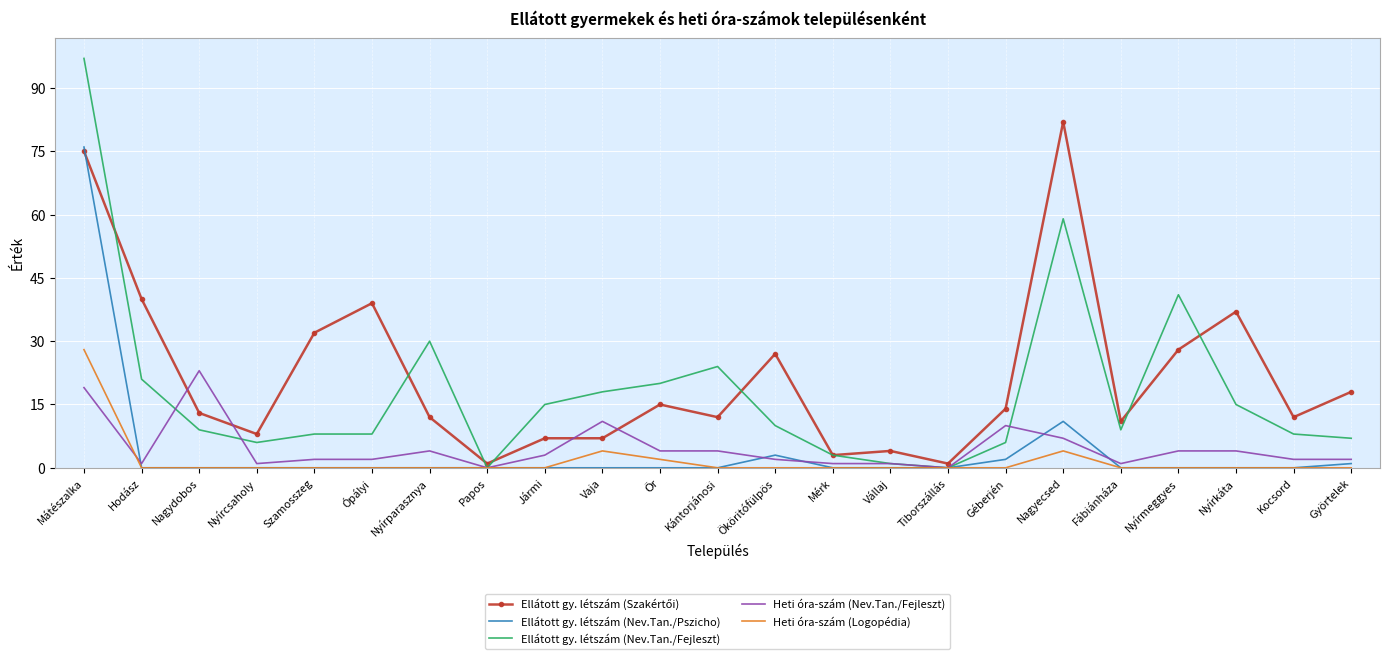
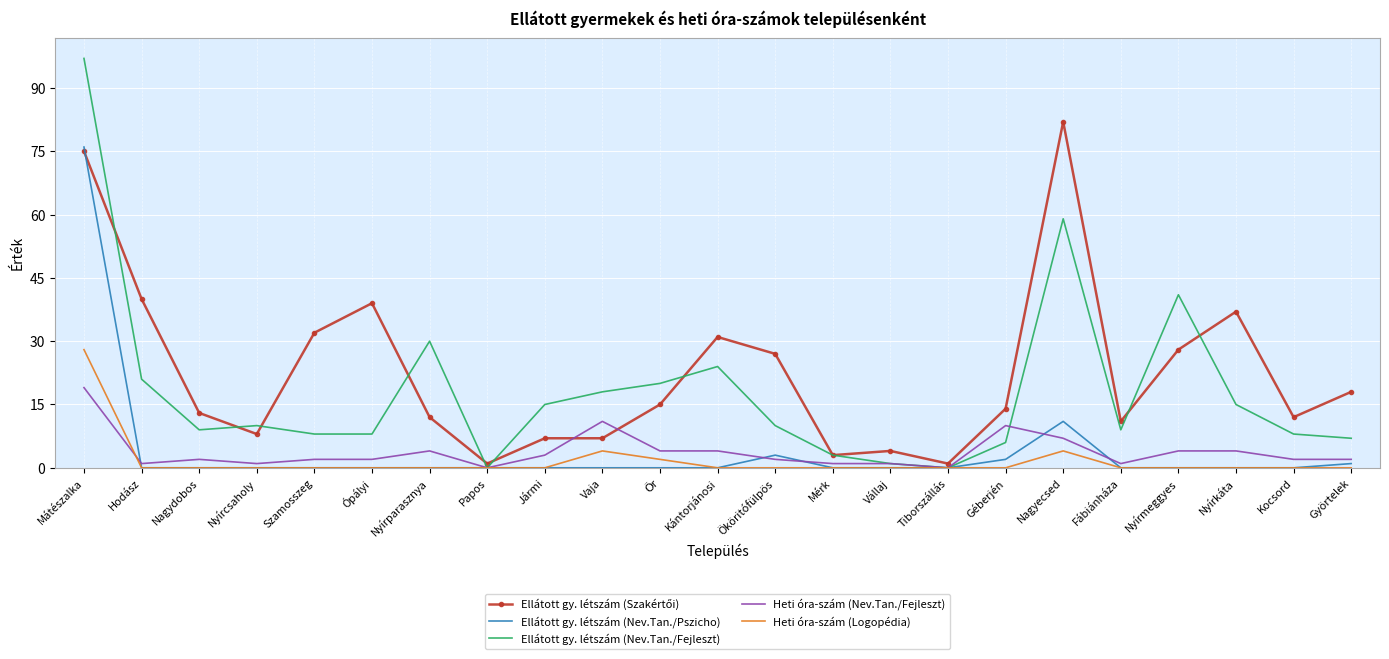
  {
    "Ellátott gy. létszám (Szakértői)": {
      "Mátészalka": 75,
      "Hodász": 40,
      "Nagydobos": 13,
      "Nyírcsaholy": 8,
      "Szamosszeg": 32,
      "Ópályi": 39,
      "Nyírparasznya": 12,
      "Papos": 1,
      "Jármi": 7,
      "Vaja": 7,
      "Őr": 15,
-     "Kántorjánosi": 12,
+     "Kántorjánosi": 31,
      "Ököritófülpös": 27,
      "Vállaj": 4,
      "Tiborszállás": 1,
      "Géberjén": 14,
      "Nagyecsed": 82,
      "Fábiánháza": 11,
      "Nyírmeggyes": 28,
      "Nyírkáta": 37,
      "Kocsord": 12,
      "Györtelek": 18
    },
    "Ellátott gy. létszám (Nev.Tan./Pszicho)": {
      "Mátészalka": 76,
      "Vaja": 0,
      "Őr": 0,
      "Ököritófülpös": 3,
      "Géberjén": 2,
      "Nagyecsed": 11,
      "Györtelek": 1
    },
    "Ellátott gy. létszám (Nev.Tan./Fejleszt)": {
      "Mátészalka": 97,
      "Hodász": 21,
      "Nagydobos": 9,
-     "Nyírcsaholy": 6,
+     "Nyírcsaholy": 10,
      "Szamosszeg": 8,
      "Ópályi": 8,
      "Nyírparasznya": 30,
      "Jármi": 15,
      "Vaja": 18,
      "Őr": 20,
      "Kántorjánosi": 24,
      "Ököritófülpös": 10,
      "Géberjén": 6,
      "Nagyecsed": 59,
      "Fábiánháza": 9,
      "Nyírmeggyes": 41,
      "Nyírkáta": 15,
      "Kocsord": 8,
      "Györtelek": 7
    },
    "Heti óra-szám (Nev.Tan./Fejleszt)": {
      "Mátészalka": 19,
      "Hodász": 1,
-     "Nagydobos": 23,
+     "Nagydobos": 2,
      "Nyírcsaholy": 1,
      "Szamosszeg": 2,
      "Ópályi": 2,
      "Nyírparasznya": 4,
      "Jármi": 3,
      "Vaja": 11,
      "Őr": 4,
      "Kántorjánosi": 4,
      "Ököritófülpös": 2,
      "Mérk": 1,
      "Géberjén": 10,
      "Nagyecsed": 7,
      "Fábiánháza": 1,
      "Nyírmeggyes": 4,
      "Nyírkáta": 4,
      "Kocsord": 2,
      "Györtelek": 2
    },
    "Heti óra-szám (Logopédia)": {
      "Mátészalka": 28,
      "Vaja": 4,
      "Őr": 2,
      "Ököritófülpös": 0,
      "Géberjén": 0,
      "Nagyecsed": 4,
      "Györtelek": 0
    }
  }
